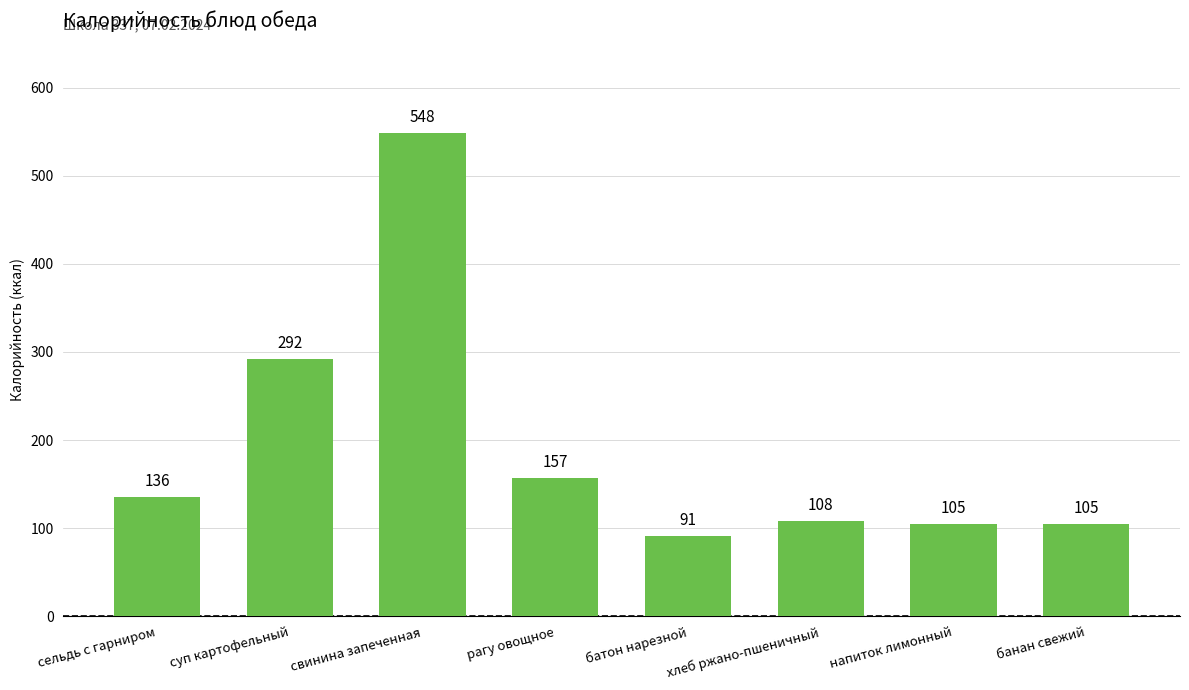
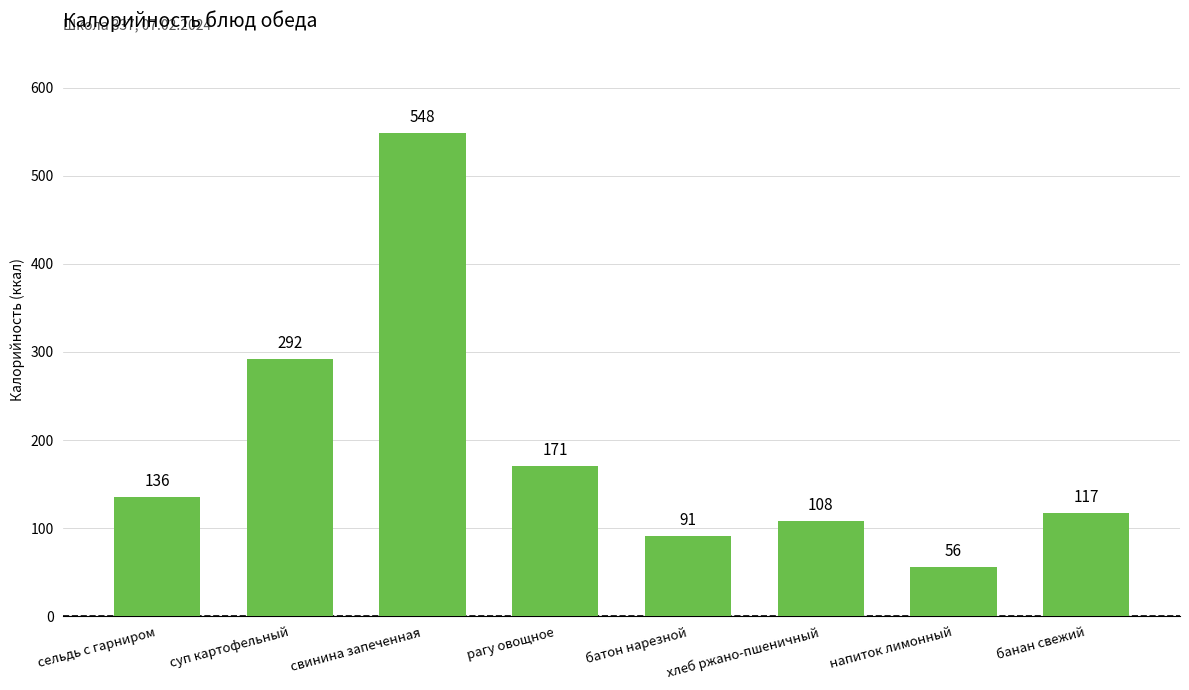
  {
    "сельдь с гарниром": 136,
    "суп картофельный": 292,
    "свинина запеченная": 548,
-   "рагу овощное": 157,
+   "рагу овощное": 171,
    "батон нарезной": 91,
    "хлеб ржано-пшеничный": 108,
-   "напиток лимонный": 105,
-   "банан свежий": 105
+   "напиток лимонный": 56,
+   "банан свежий": 117
  }
